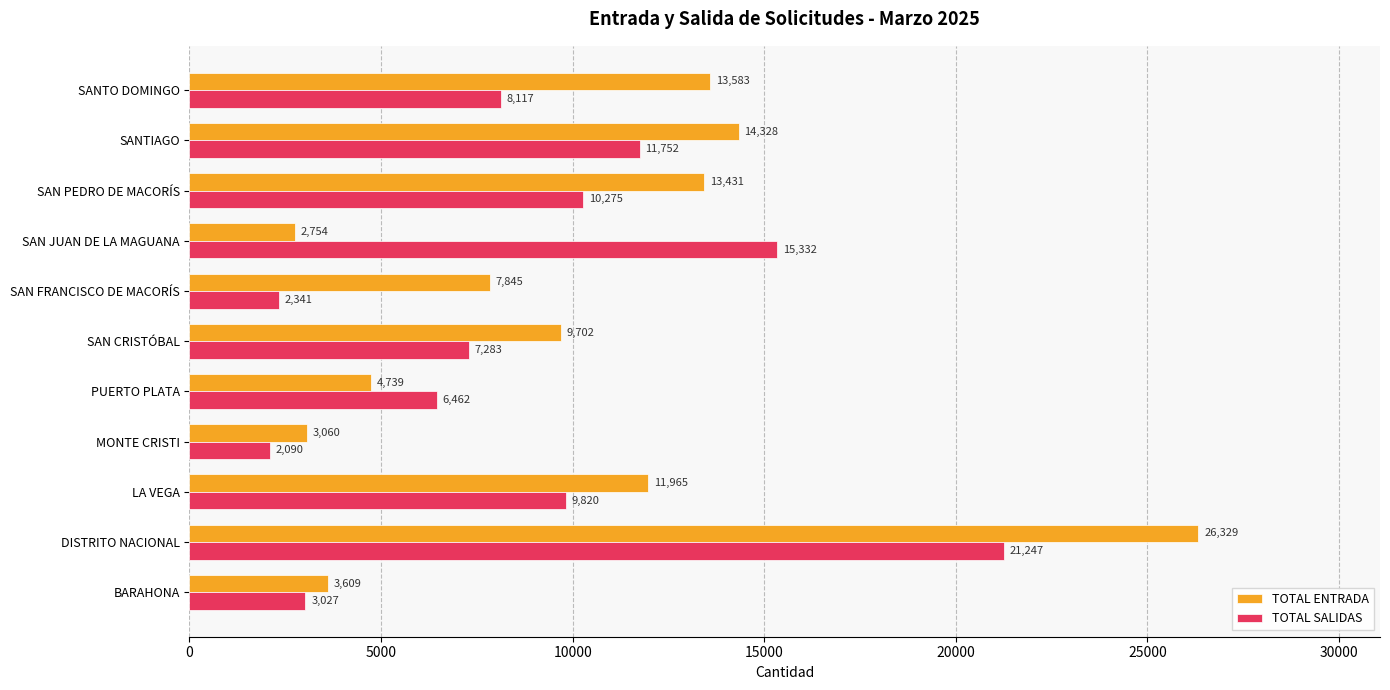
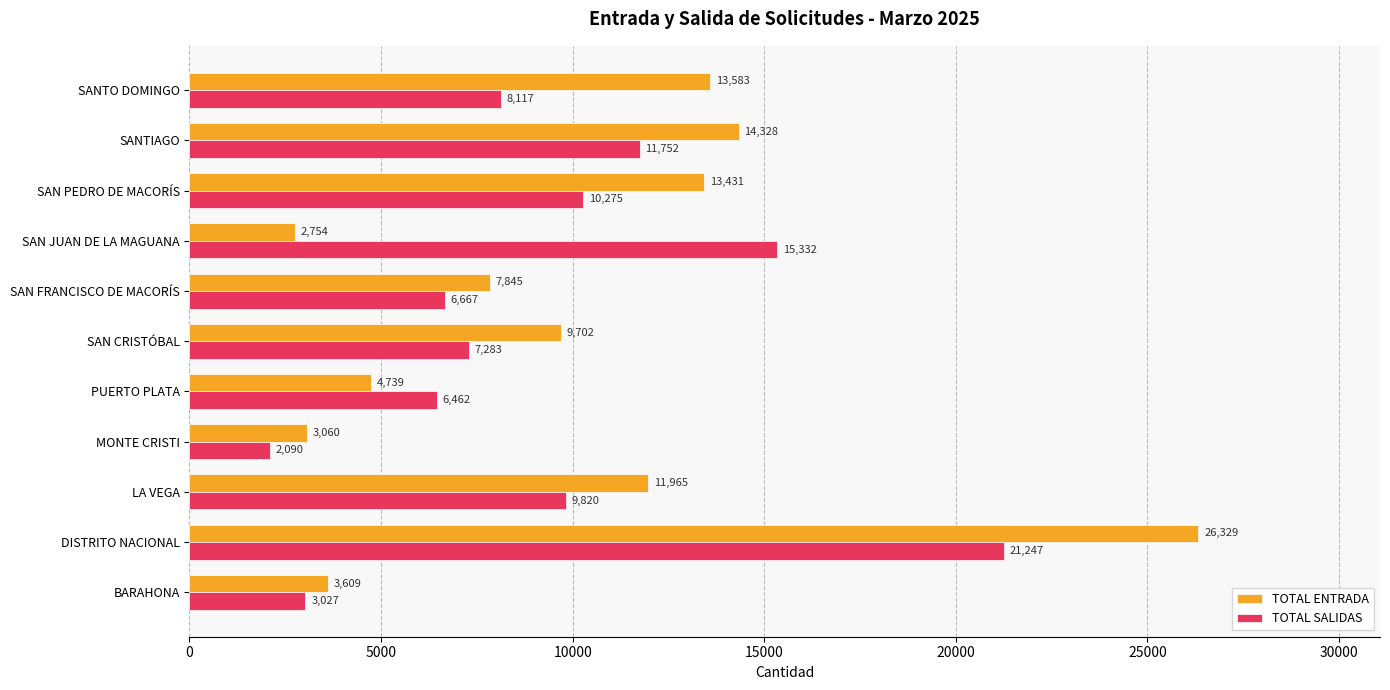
  {
    "TOTAL ENTRADA": {
      "SANTO DOMINGO": "13,583",
      "SANTIAGO": "14,328",
      "SAN PEDRO DE MACORÍS": "13,431",
      "SAN JUAN DE LA MAGUANA": "2,754",
      "SAN FRANCISCO DE MACORÍS": "7,845",
      "SAN CRISTÓBAL": "9,702",
      "PUERTO PLATA": "4,739",
      "MONTE CRISTI": "3,060",
      "LA VEGA": "11,965",
      "DISTRITO NACIONAL": "26,329",
      "BARAHONA": "3,609"
    },
    "TOTAL SALIDAS": {
      "SANTO DOMINGO": "8,117",
      "SANTIAGO": "11,752",
      "SAN PEDRO DE MACORÍS": "10,275",
      "SAN JUAN DE LA MAGUANA": "15,332",
-     "SAN FRANCISCO DE MACORÍS": "2,341",
+     "SAN FRANCISCO DE MACORÍS": "6,667",
      "SAN CRISTÓBAL": "7,283",
      "PUERTO PLATA": "6,462",
      "MONTE CRISTI": "2,090",
      "LA VEGA": "9,820",
      "DISTRITO NACIONAL": "21,247",
      "BARAHONA": "3,027"
    }
  }
